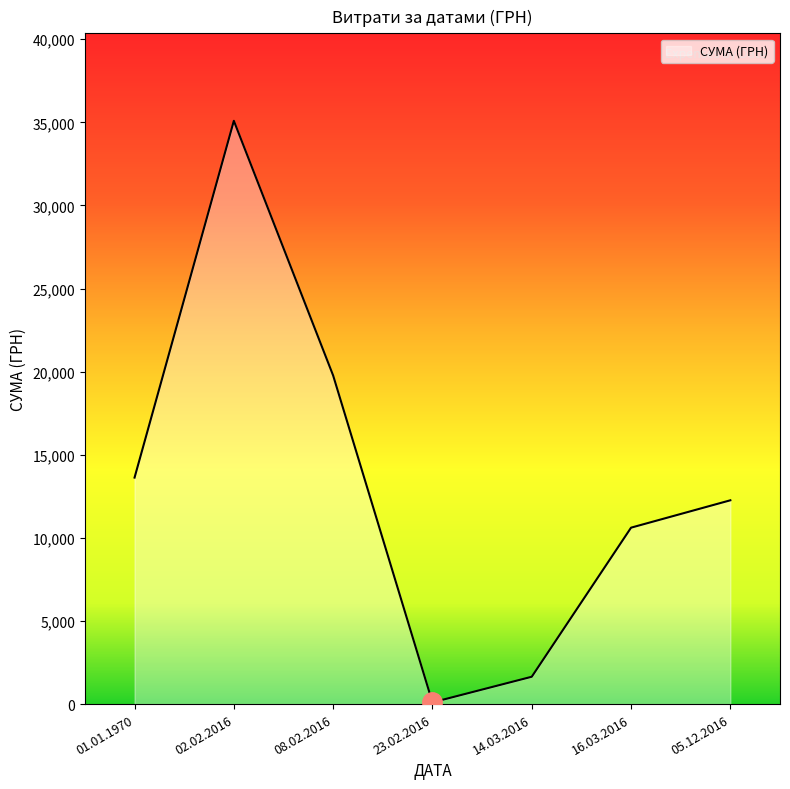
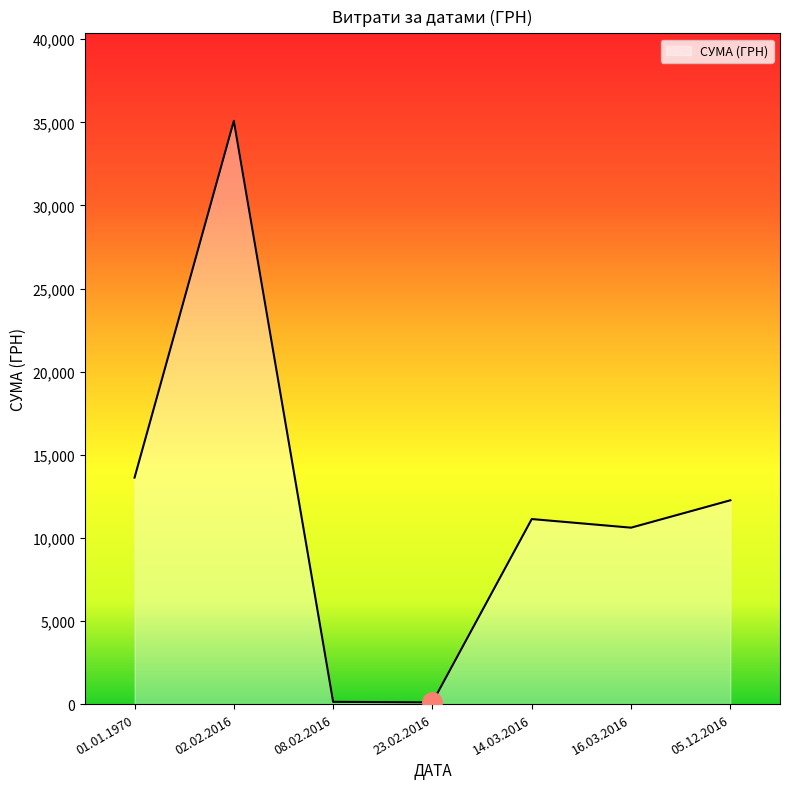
  {
    "СУМА (ГРН)": {
      "01.01.1970": "13,600",
      "02.02.2016": "35,100",
-     "08.02.2016": "19,800",
-     "14.03.2016": "1,600",
+     "08.02.2016": "100",
+     "14.03.2016": "11,100",
      "16.03.2016": "10,600",
      "05.12.2016": "12,300"
    }
  }
